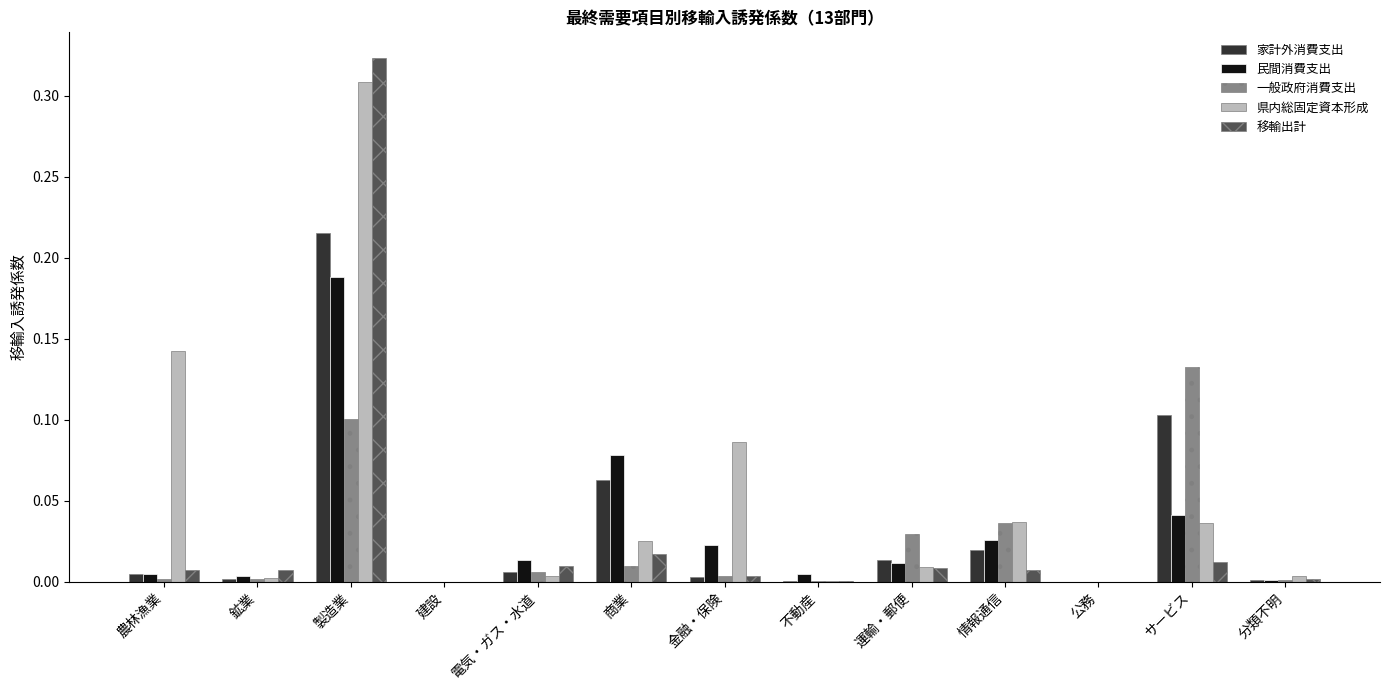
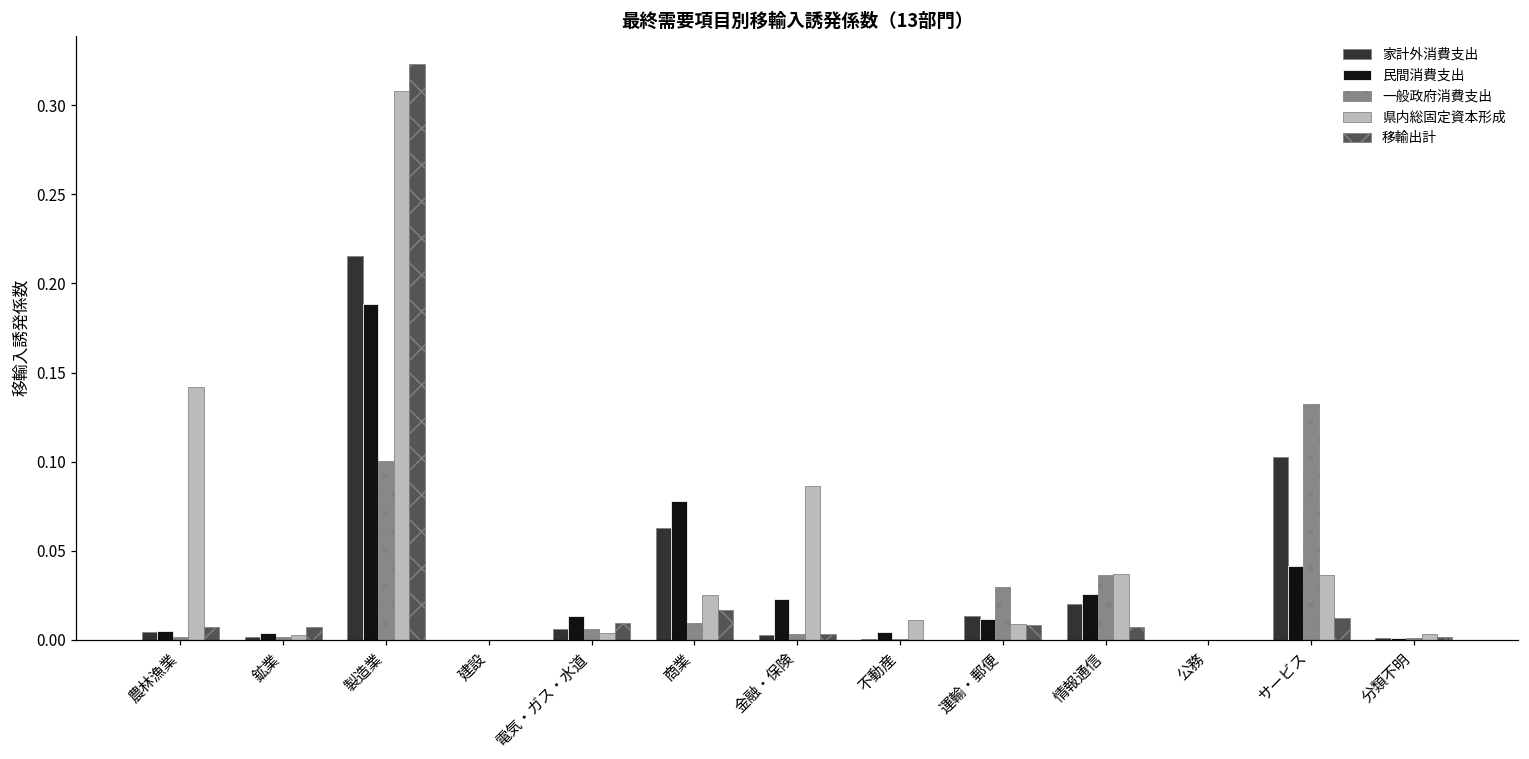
  {
    "一般政府消費支出": {
      "鉱業": 0.002,
      "製造業": 0.100,
      "建設": 0.000,
      "電気・ガス・水道": 0.006,
      "商業": 0.009,
      "金融・保険": 0.004,
      "運輸・郵便": 0.029,
      "情報通信": 0.036,
      "公務": 0.000,
      "サービス": 0.132
    },
    "県内総固定資本形成": {
      "農林漁業": 0.142,
      "鉱業": 0.003,
      "製造業": 0.308,
      "建設": 0.000,
      "電気・ガス・水道": 0.004,
      "商業": 0.025,
      "金融・保険": 0.086,
-     "不動産": 0.000,
+     "不動産": 0.011,
      "運輸・郵便": 0.009,
      "情報通信": 0.037,
      "公務": 0.000,
      "サービス": 0.036,
      "分類不明": 0.003
    }
  }
